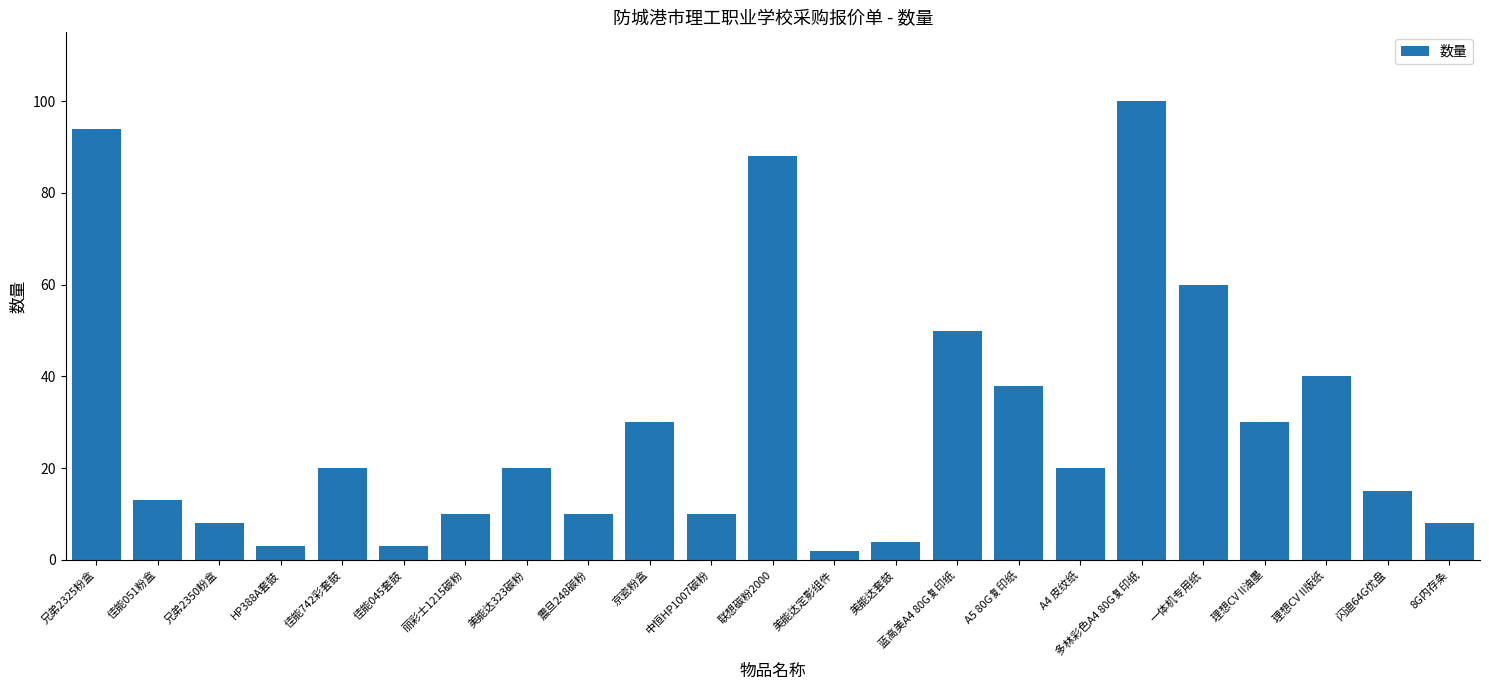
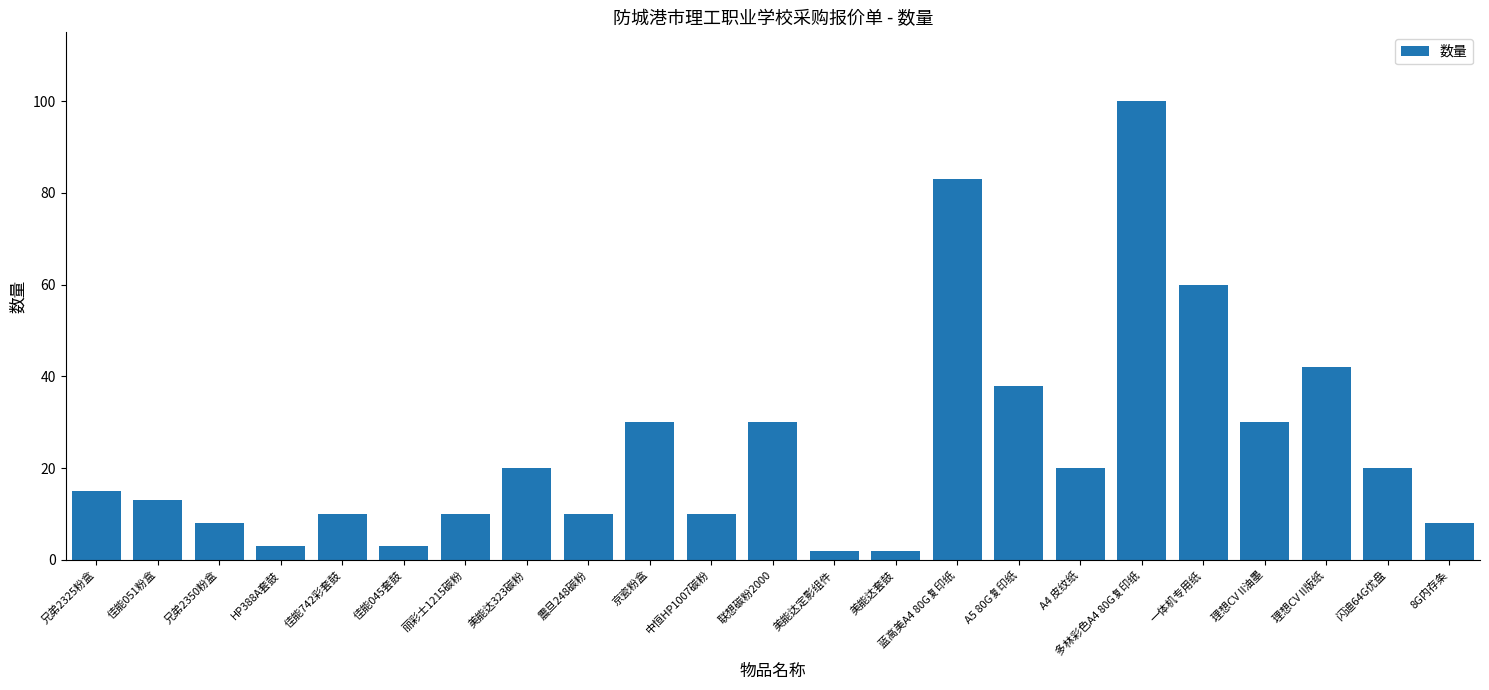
  {
-   "兄弟2325粉盒": 94,
+   "兄弟2325粉盒": 15,
    "佳能051粉盒": 13,
    "兄弟2350粉盒": 8,
    "HP388A套鼓": 3,
-   "佳能742彩套鼓": 20,
+   "佳能742彩套鼓": 10,
    "佳能045套鼓": 3,
    "丽彩士1215碳粉": 10,
    "美能达323碳粉": 20,
    "震旦248碳粉": 10,
    "京瓷粉盒": 30,
    "中恒HP1007碳粉": 10,
-   "联想碳粉2000": 88,
+   "联想碳粉2000": 30,
    "美能达定影组件": 2,
-   "美能达套鼓": 4,
-   "蓝高美A4 80G复印纸": 50,
+   "美能达套鼓": 2,
+   "蓝高美A4 80G复印纸": 83,
    "A5 80G复印纸": 38,
    "A4 皮纹纸": 20,
    "多林彩色A4 80G复印纸": 100,
    "一体机专用纸": 60,
    "理想CV II油墨": 30,
-   "理想CV II版纸": 40,
-   "闪迪64G优盘": 15,
+   "理想CV II版纸": 42,
+   "闪迪64G优盘": 20,
    "8G内存条": 8
  }
